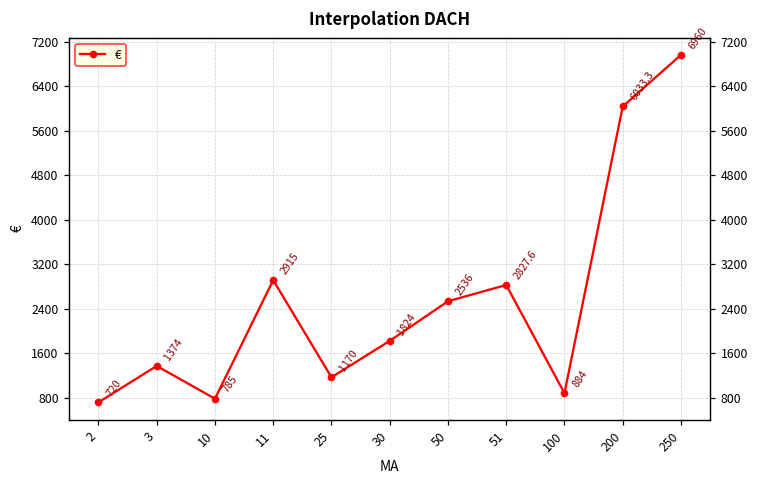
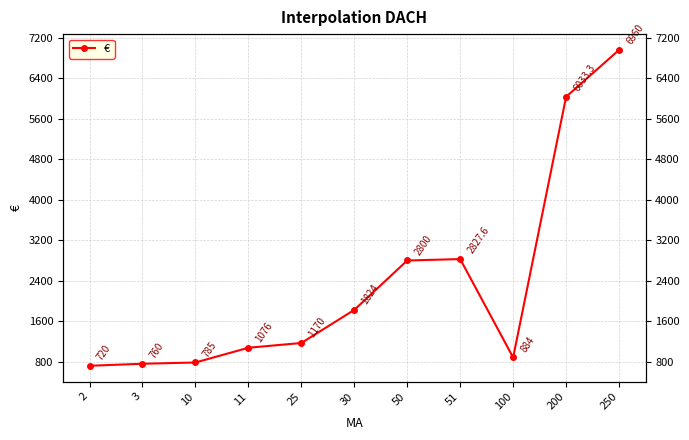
  {
    "2": 720,
-   "3": 1374,
+   "3": 760,
    "10": 785,
-   "11": 2915,
+   "11": 1076,
    "25": 1170,
    "30": 1824,
-   "50": 2536,
+   "50": 2800,
    "51": 2827.6,
    "100": 884,
    "200": 6033.3,
    "250": 6960
  }
